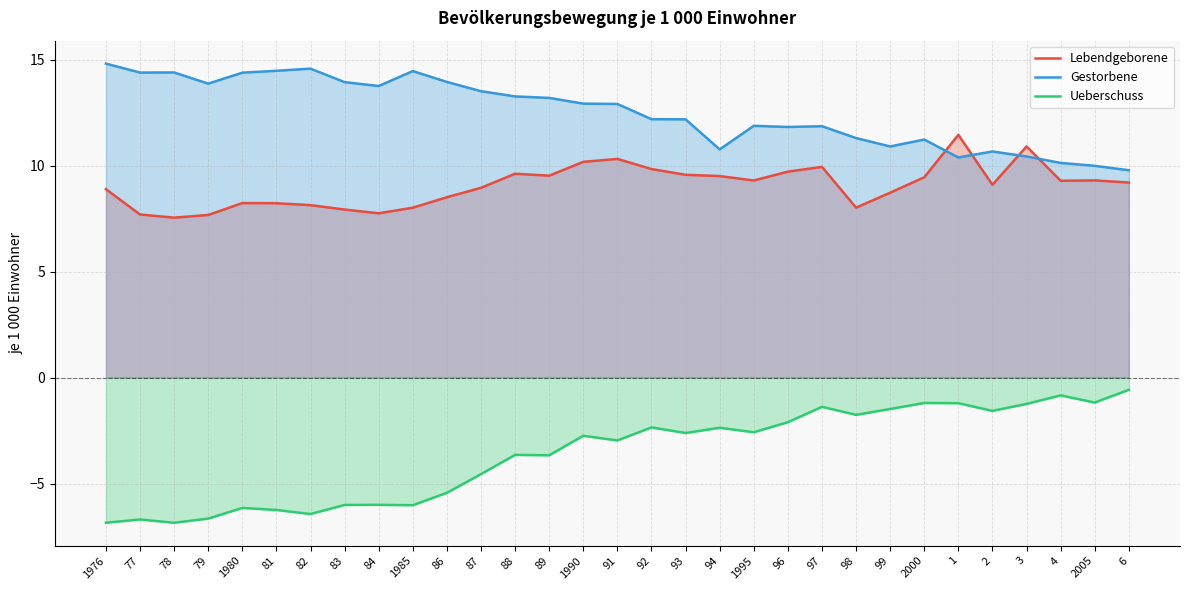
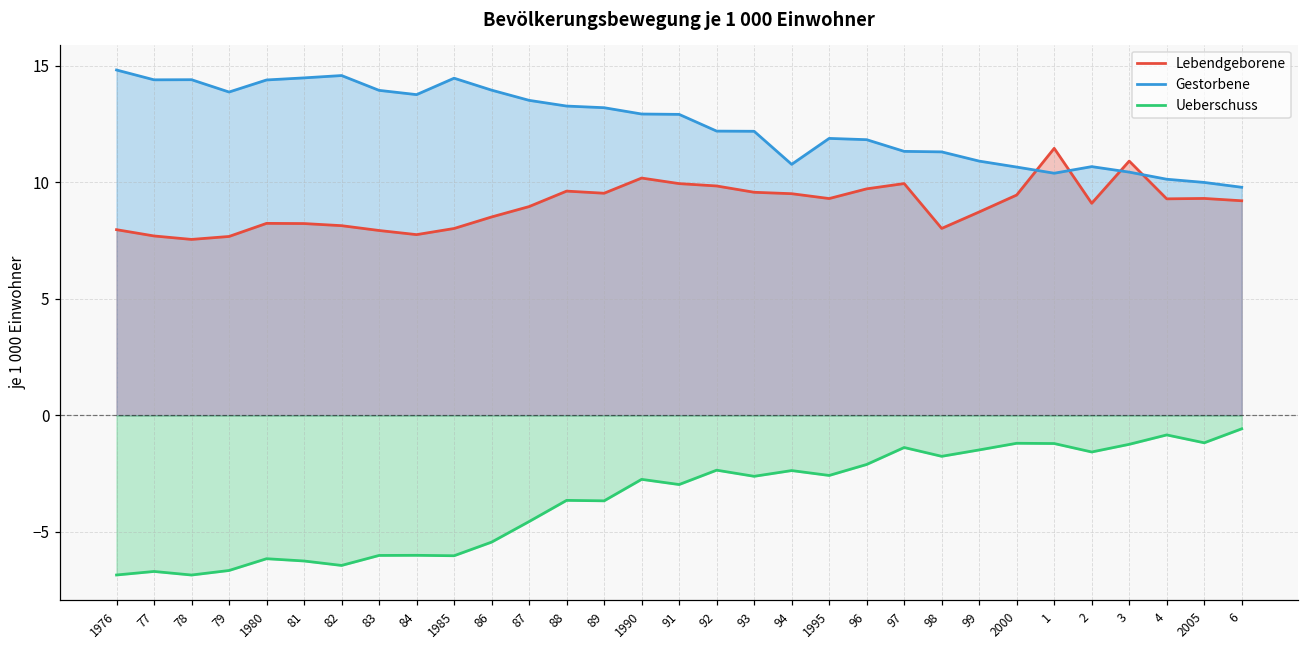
  {
    "Lebendgeborene": {
-     "1976": 8.9,
+     "1976": 8.0,
      "77": 7.7,
      "78": 7.5,
      "79": 7.7,
      "1980": 8.2,
      "81": 8.2,
      "82": 8.1,
      "83": 7.9,
      "84": 7.7,
      "1985": 8.0,
      "86": 8.5,
      "87": 9.0,
      "88": 9.6,
      "89": 9.5,
      "1990": 10.2,
-     "91": 10.3,
+     "91": 9.9,
      "92": 9.8,
      "93": 9.6,
      "94": 9.5,
      "1995": 9.3,
      "96": 9.7,
      "97": 9.9,
      "98": 8.0,
      "99": 8.7,
      "2000": 9.4,
      "1": 11.5,
      "2": 9.1,
      "3": 10.9,
      "4": 9.3,
      "2005": 9.3,
      "6": 9.2
    },
    "Gestorbene": {
      "1976": 14.8,
      "77": 14.4,
      "78": 14.4,
      "79": 13.9,
      "1980": 14.4,
      "81": 14.5,
      "82": 14.6,
      "83": 13.9,
      "84": 13.8,
      "1985": 14.5,
      "86": 13.9,
      "87": 13.5,
      "88": 13.3,
      "89": 13.2,
      "1990": 12.9,
      "91": 12.9,
      "92": 12.2,
      "93": 12.2,
      "94": 10.8,
      "1995": 11.9,
      "96": 11.8,
-     "97": 11.9,
+     "97": 11.3,
      "98": 11.3,
      "99": 10.9,
-     "2000": 11.2,
+     "2000": 10.6,
      "1": 10.4,
      "2": 10.7,
      "3": 10.4,
      "4": 10.1,
      "2005": 10.0,
      "6": 9.8
    }
  }
